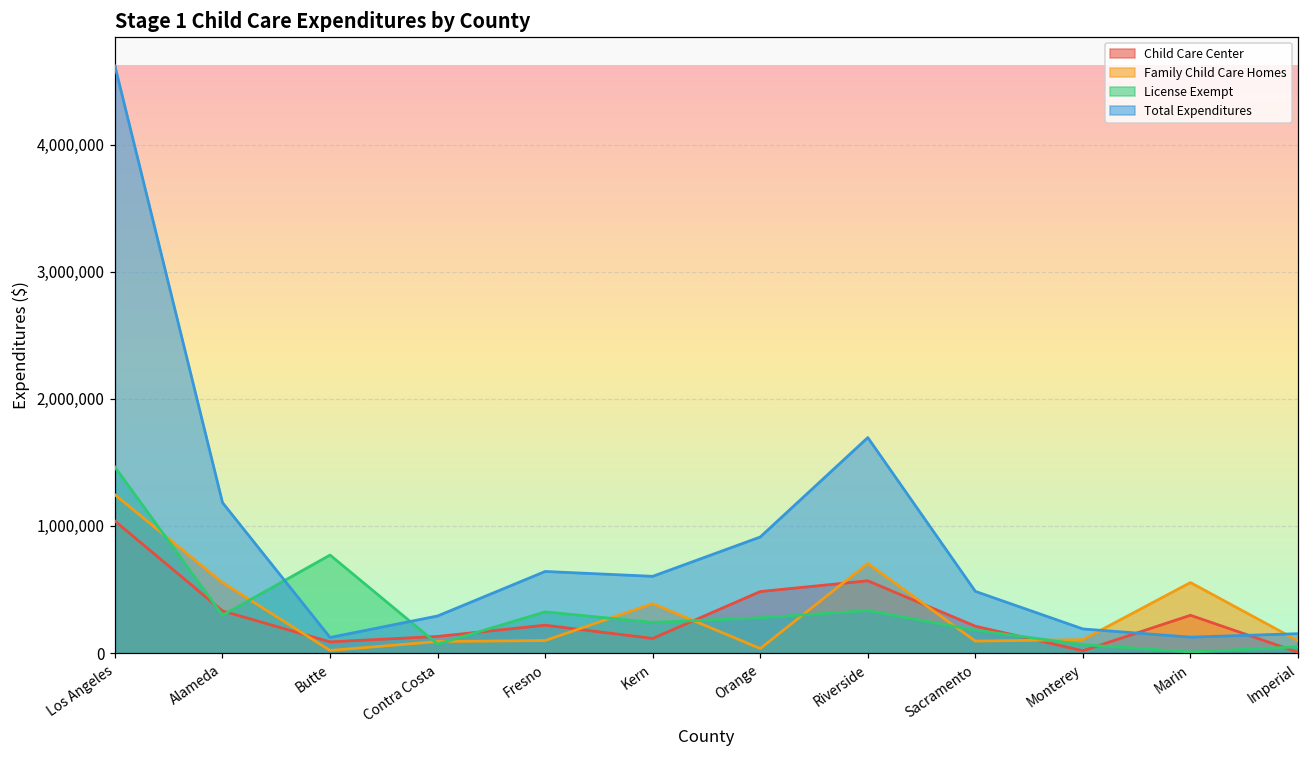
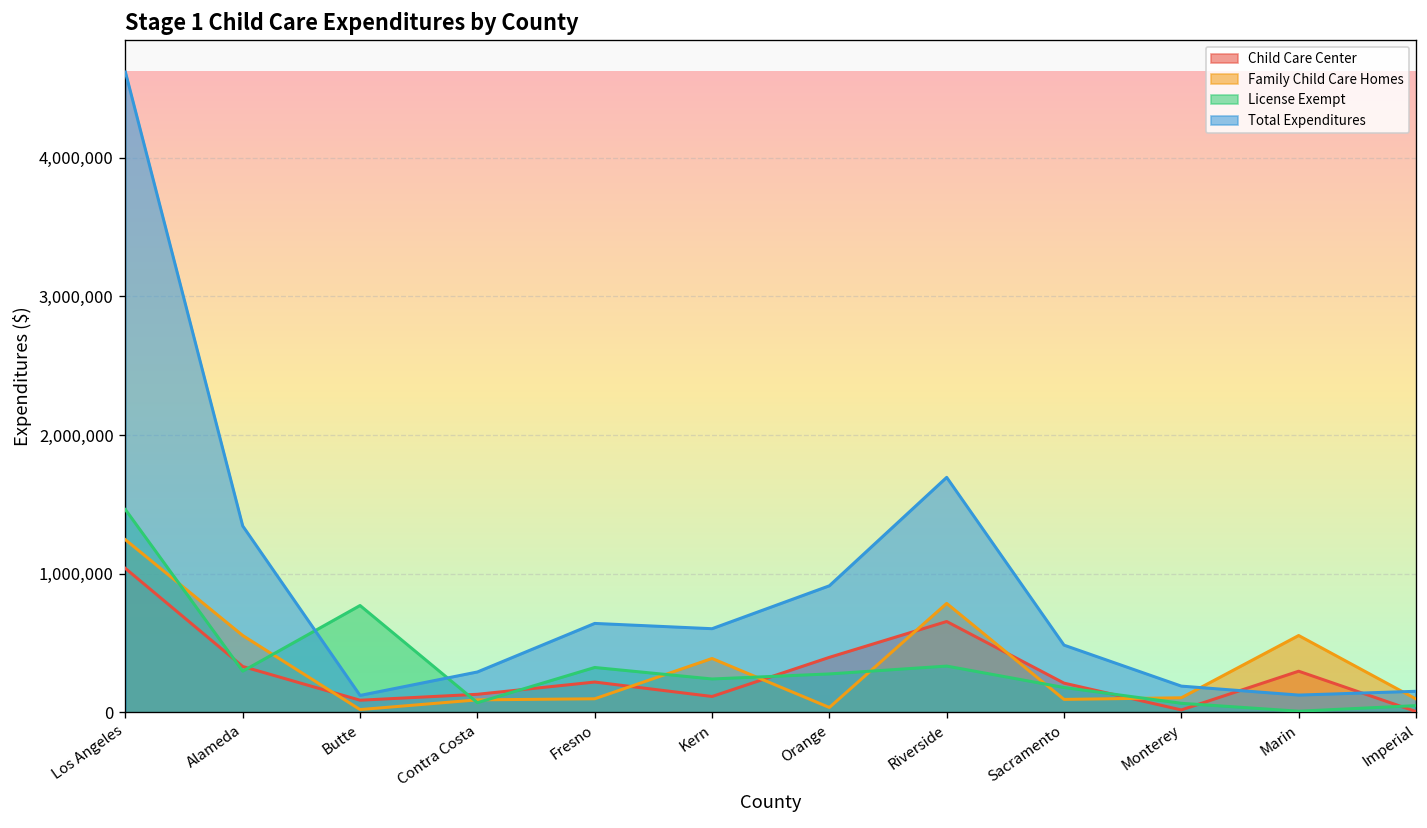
  {
    "Child Care Center": {
      "Los Angeles": "1,040,000",
      "Alameda": "330,000",
      "Butte": "90,000",
      "Contra Costa": "130,000",
      "Fresno": "220,000",
      "Kern": "120,000",
-     "Orange": "480,000",
-     "Riverside": "570,000",
+     "Orange": "400,000",
+     "Riverside": "660,000",
      "Sacramento": "210,000",
      "Monterey": "20,000",
      "Marin": "300,000",
      "Imperial": "10,000"
    },
    "Family Child Care Homes": {
      "Los Angeles": "1,250,000",
      "Alameda": "550,000",
      "Butte": "20,000",
      "Fresno": "100,000",
      "Kern": "390,000",
      "Orange": "40,000",
-     "Riverside": "710,000",
+     "Riverside": "790,000",
      "Sacramento": "90,000",
      "Monterey": "110,000",
      "Marin": "550,000",
      "Imperial": "100,000"
    },
    "License Exempt": {
      "Los Angeles": "1,460,000",
      "Alameda": "300,000",
      "Butte": "770,000",
      "Fresno": "320,000",
      "Kern": "240,000",
      "Orange": "280,000",
      "Riverside": "330,000",
      "Sacramento": "180,000",
      "Monterey": "70,000",
      "Marin": "10,000",
      "Imperial": "50,000"
    },
    "Total Expenditures": {
      "Los Angeles": "4,620,000",
-     "Alameda": "1,180,000",
+     "Alameda": "1,340,000",
      "Butte": "120,000",
      "Contra Costa": "290,000",
      "Fresno": "640,000",
      "Kern": "600,000",
      "Orange": "910,000",
      "Riverside": "1,700,000",
      "Sacramento": "490,000",
      "Monterey": "190,000",
      "Marin": "130,000",
      "Imperial": "150,000"
    }
  }
